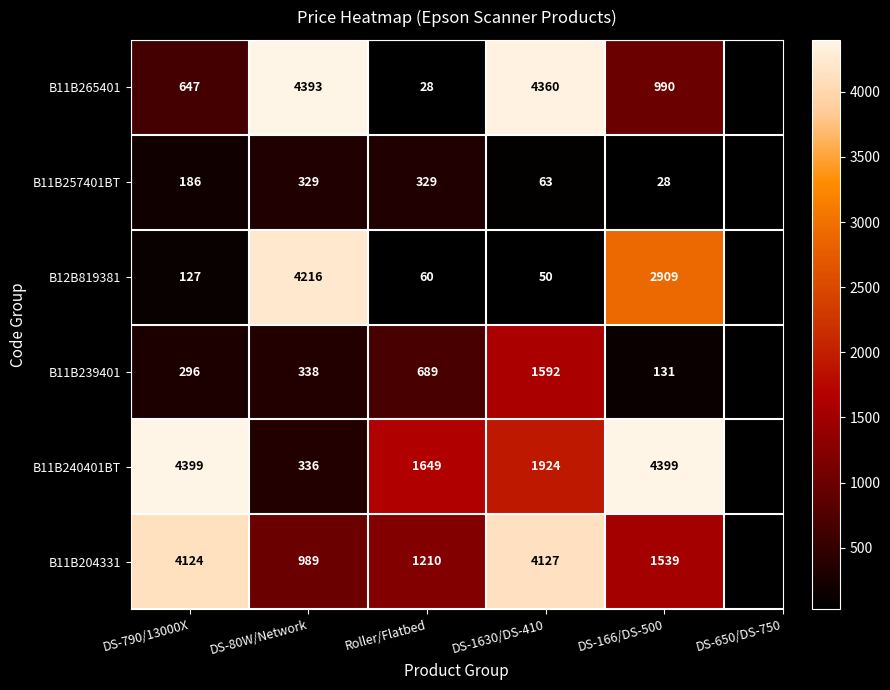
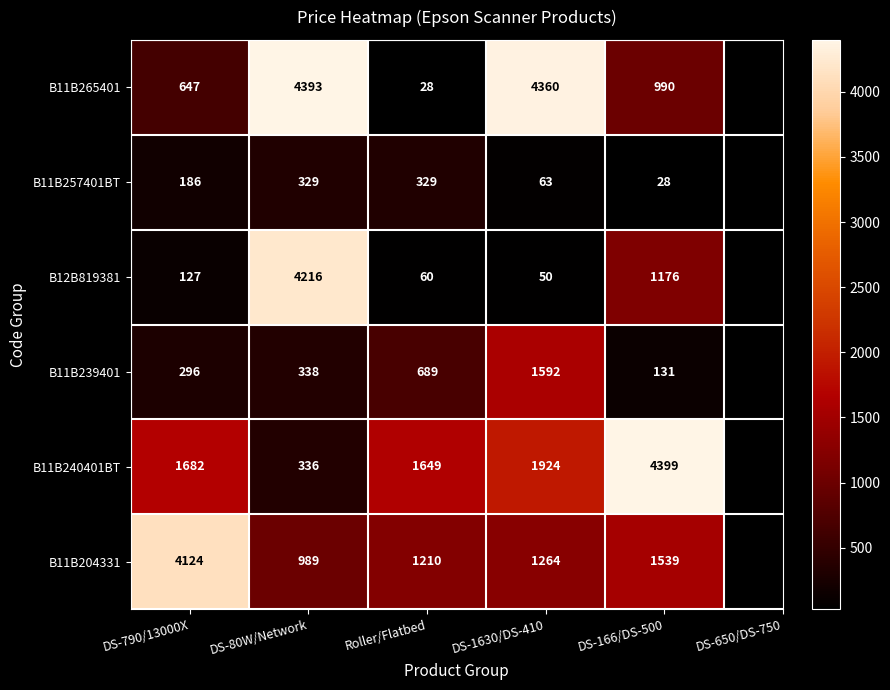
  {
    "B11B265401": {
      "DS-790/13000X": 647,
      "DS-80W/Network": 4393,
      "Roller/Flatbed": 28,
      "DS-1630/DS-410": 4360,
      "DS-166/DS-500": 990
    },
    "B11B257401BT": {
      "DS-790/13000X": 186,
      "DS-80W/Network": 329,
      "Roller/Flatbed": 329,
      "DS-1630/DS-410": 63,
      "DS-166/DS-500": 28
    },
    "B12B819381": {
      "DS-790/13000X": 127,
      "DS-80W/Network": 4216,
      "Roller/Flatbed": 60,
      "DS-1630/DS-410": 50,
-     "DS-166/DS-500": 2909
+     "DS-166/DS-500": 1176
    },
    "B11B239401": {
      "DS-790/13000X": 296,
      "DS-80W/Network": 338,
      "Roller/Flatbed": 689,
      "DS-1630/DS-410": 1592,
      "DS-166/DS-500": 131
    },
    "B11B240401BT": {
-     "DS-790/13000X": 4399,
+     "DS-790/13000X": 1682,
      "DS-80W/Network": 336,
      "Roller/Flatbed": 1649,
      "DS-1630/DS-410": 1924,
      "DS-166/DS-500": 4399
    },
    "B11B204331": {
      "DS-790/13000X": 4124,
      "DS-80W/Network": 989,
      "Roller/Flatbed": 1210,
-     "DS-1630/DS-410": 4127,
+     "DS-1630/DS-410": 1264,
      "DS-166/DS-500": 1539
    }
  }
